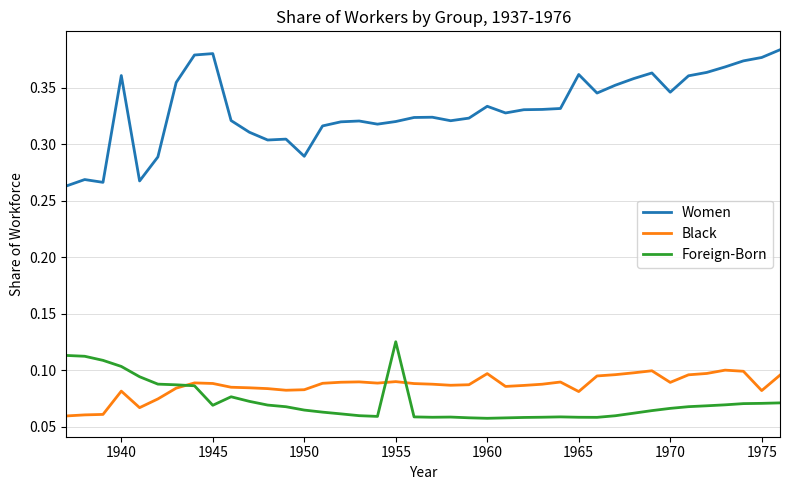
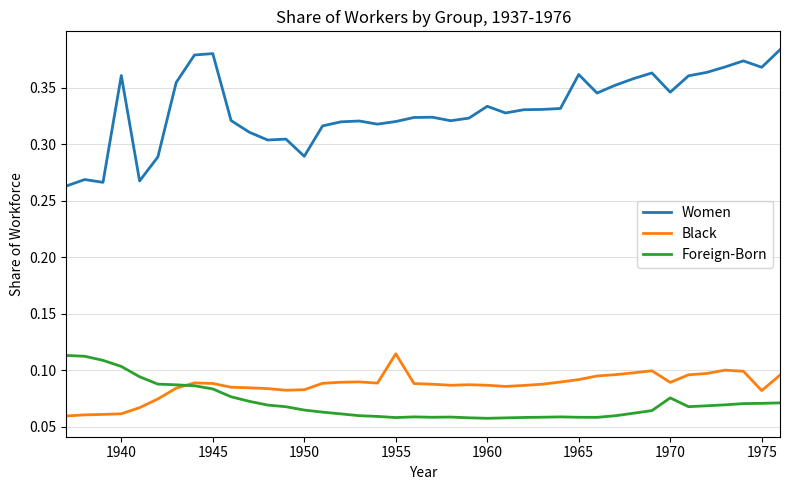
  {
    "Women": {
      "1940": 0.361,
      "1945": 0.380,
      "1950": 0.289,
      "1955": 0.320,
      "1960": 0.333,
      "1965": 0.362,
      "1970": 0.346,
-     "1975": 0.377
+     "1975": 0.368
    },
    "Black": {
-     "1940": 0.081,
+     "1940": 0.061,
      "1945": 0.088,
      "1950": 0.083,
-     "1955": 0.090,
-     "1960": 0.097,
-     "1965": 0.081,
+     "1955": 0.114,
+     "1960": 0.087,
+     "1965": 0.092,
      "1970": 0.089,
      "1975": 0.082
    },
    "Foreign-Born": {
      "1940": 0.103,
-     "1945": 0.069,
+     "1945": 0.083,
      "1950": 0.065,
-     "1955": 0.125,
+     "1955": 0.058,
      "1960": 0.057,
      "1965": 0.058,
-     "1970": 0.066,
+     "1970": 0.076,
      "1975": 0.071
    }
  }
